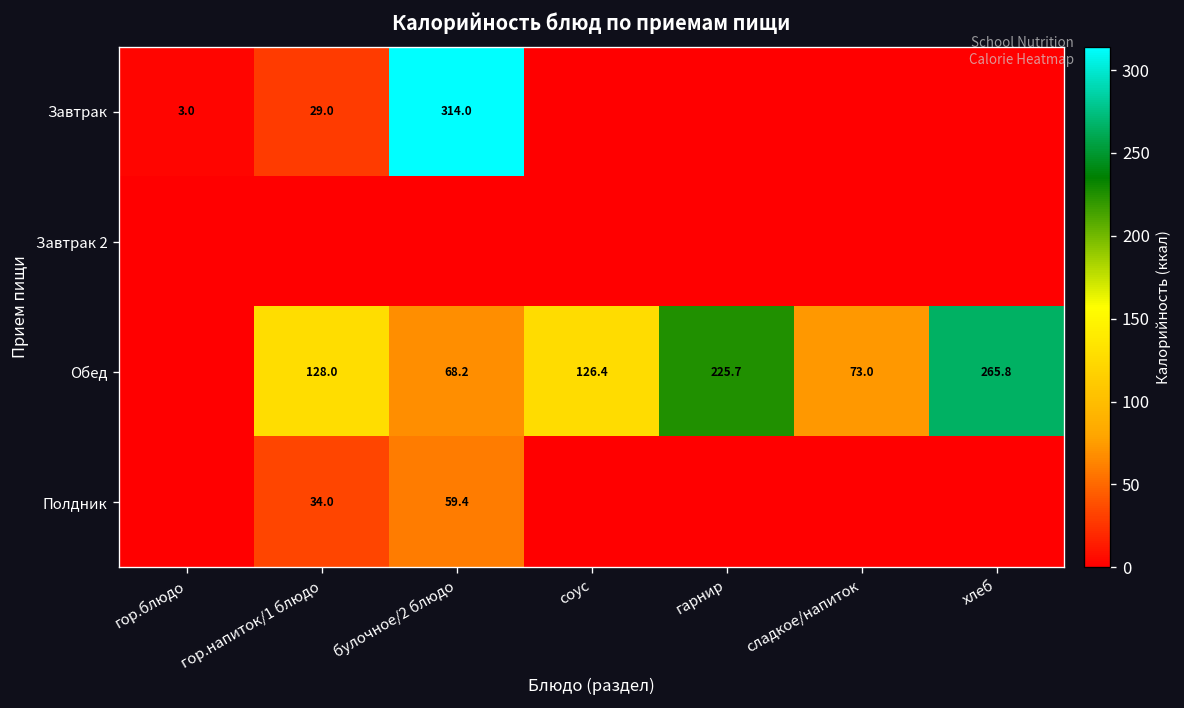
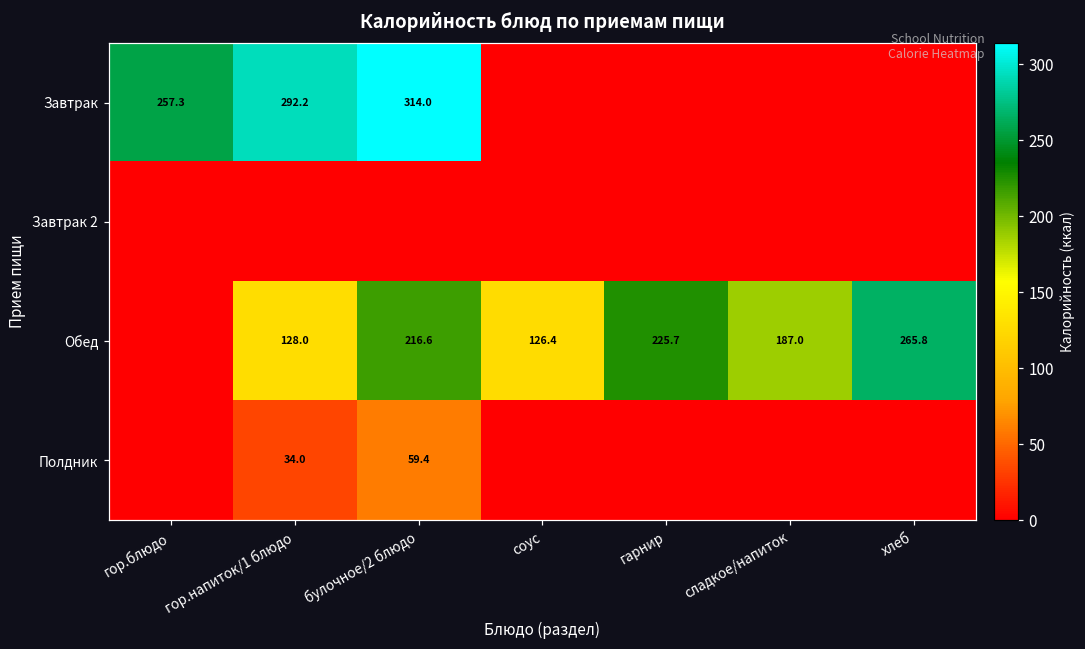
  {
    "Завтрак": {
-     "гор.блюдо": 3.0,
-     "гор.напиток/1 блюдо": 29.0,
+     "гор.блюдо": 257.3,
+     "гор.напиток/1 блюдо": 292.2,
      "булочное/2 блюдо": 314.0
    },
    "Обед": {
      "гор.напиток/1 блюдо": 128.0,
-     "булочное/2 блюдо": 68.2,
+     "булочное/2 блюдо": 216.6,
      "соус": 126.4,
      "гарнир": 225.7,
-     "сладкое/напиток": 73.0,
+     "сладкое/напиток": 187.0,
      "хлеб": 265.8
    },
    "Полдник": {
      "гор.напиток/1 блюдо": 34.0,
      "булочное/2 блюдо": 59.4
    }
  }
